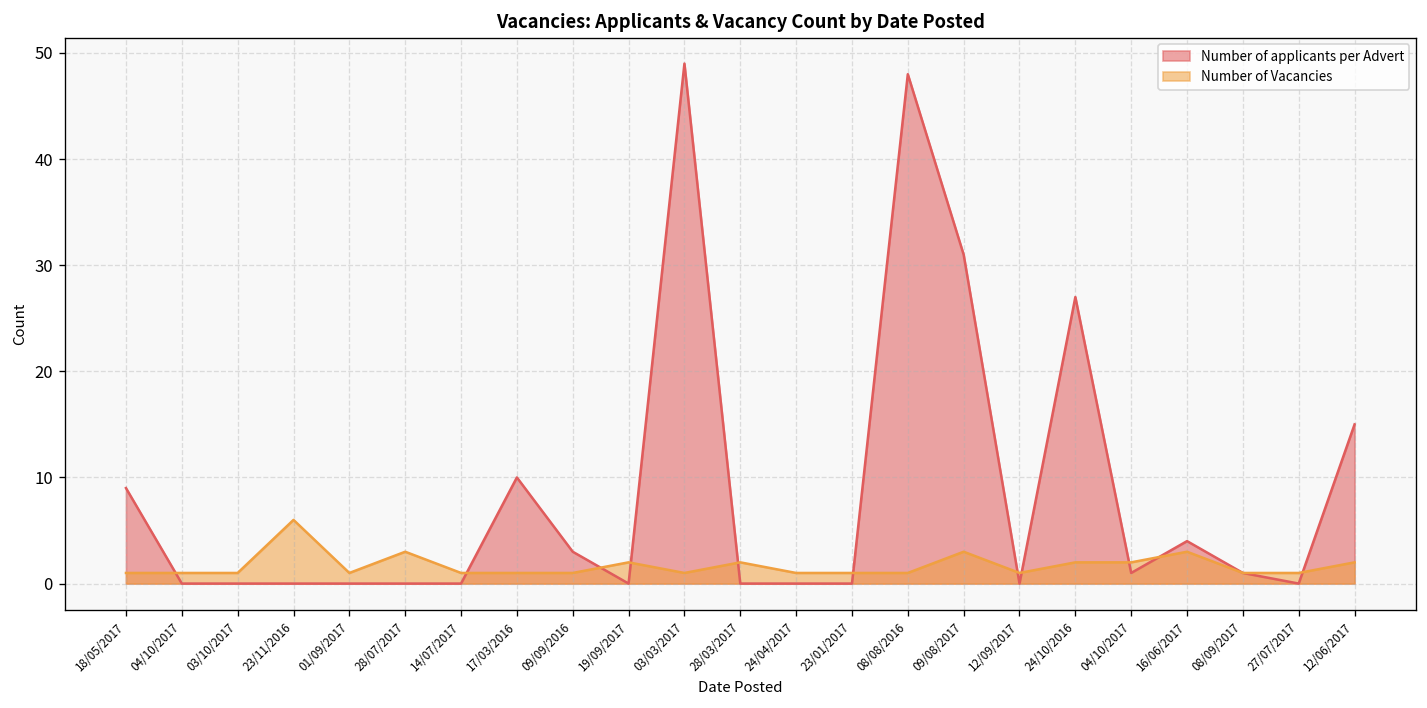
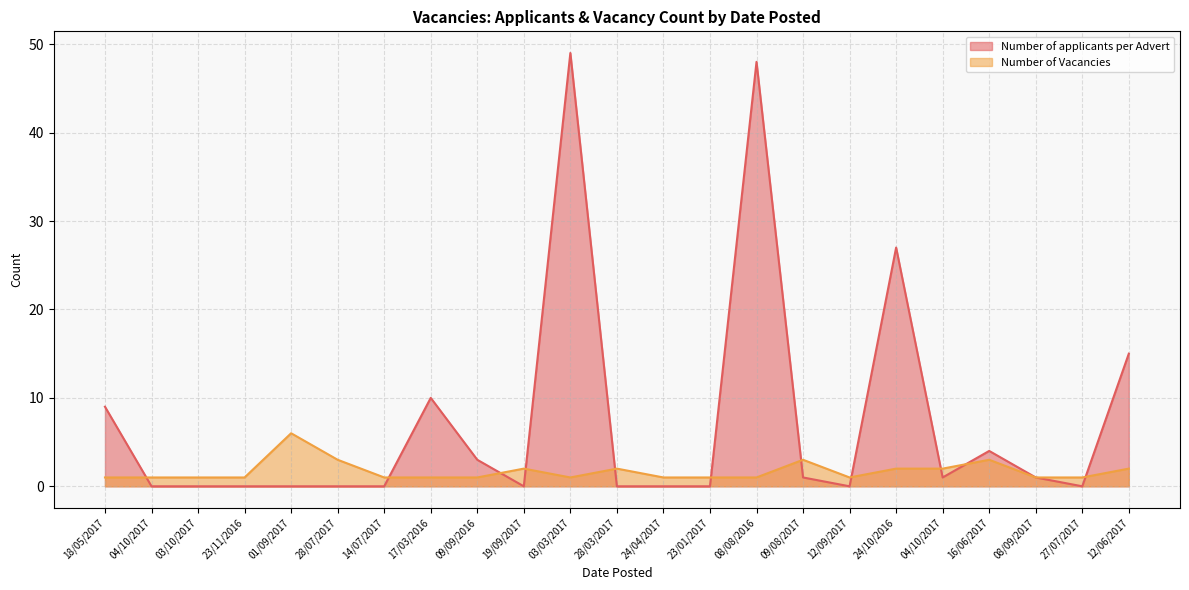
  {
    "Number of applicants per Advert": {
      "18/05/2017": 9,
      "03/10/2017": 0,
      "23/11/2016": 0,
      "01/09/2017": 0,
      "28/07/2017": 0,
      "14/07/2017": 0,
      "17/03/2016": 10,
      "09/09/2016": 3,
      "19/09/2017": 0,
      "03/03/2017": 49,
      "28/03/2017": 0,
      "24/04/2017": 0,
      "23/01/2017": 0,
      "08/08/2016": 48,
-     "09/08/2017": 31,
+     "09/08/2017": 1,
      "12/09/2017": 0,
      "24/10/2016": 27,
      "16/06/2017": 4,
      "27/07/2017": 0,
      "12/06/2017": 15
    },
    "Number of Vacancies": {
      "18/05/2017": 1,
      "03/10/2017": 1,
-     "23/11/2016": 6,
-     "01/09/2017": 1,
+     "23/11/2016": 1,
+     "01/09/2017": 6,
      "28/07/2017": 3,
      "14/07/2017": 1,
      "17/03/2016": 1,
      "09/09/2016": 1,
      "19/09/2017": 2,
      "03/03/2017": 1,
      "28/03/2017": 2,
      "24/04/2017": 1,
      "23/01/2017": 1,
      "08/08/2016": 1,
      "09/08/2017": 3,
      "12/09/2017": 1,
      "24/10/2016": 2,
      "16/06/2017": 3,
      "27/07/2017": 1,
      "12/06/2017": 2
    }
  }
